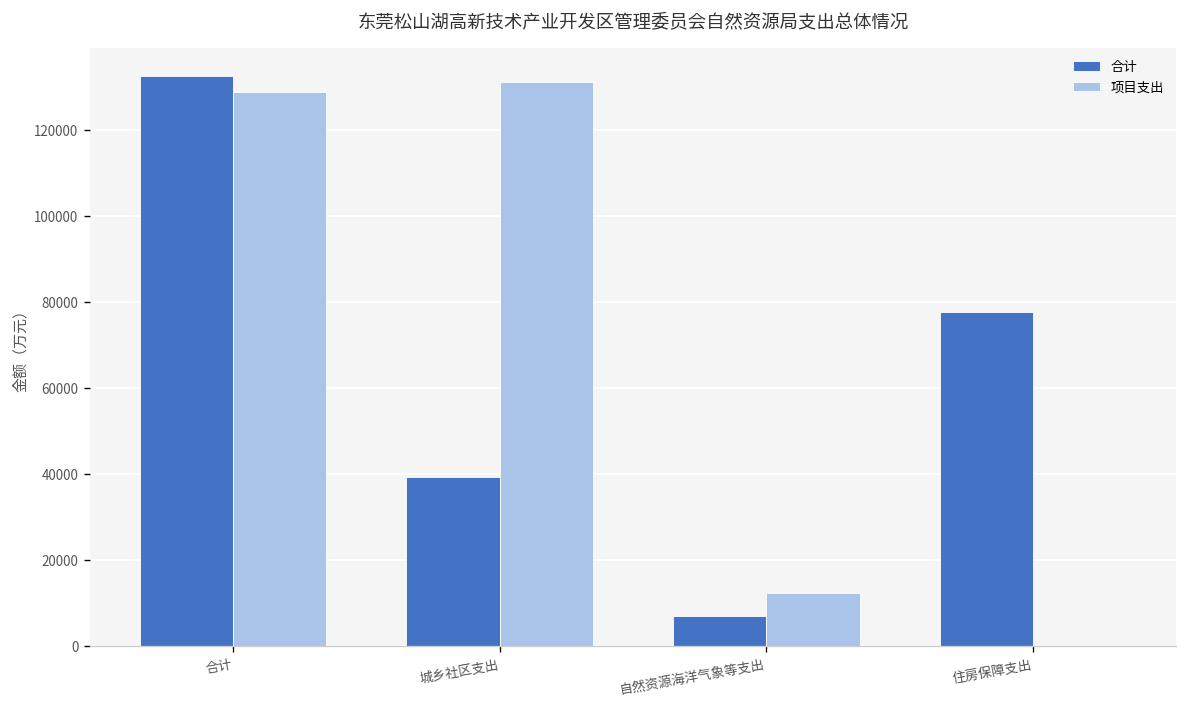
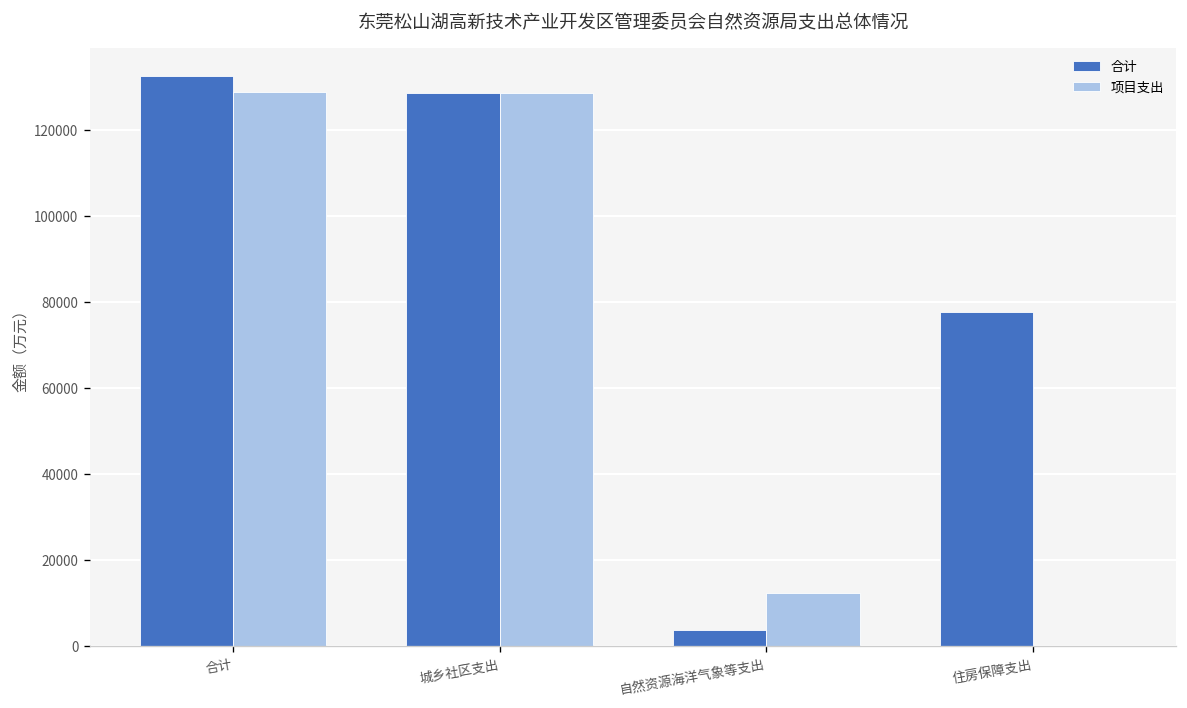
  {
    "合计": {
      "合计": 133000,
-     "城乡社区支出": 39000,
-     "自然资源海洋气象等支出": 7000,
+     "城乡社区支出": 129000,
+     "自然资源海洋气象等支出": 4000,
      "住房保障支出": 78000
    },
    "项目支出": {
      "合计": 129000,
-     "城乡社区支出": 131000,
+     "城乡社区支出": 129000,
      "自然资源海洋气象等支出": 12000,
      "住房保障支出": 0
    }
  }
